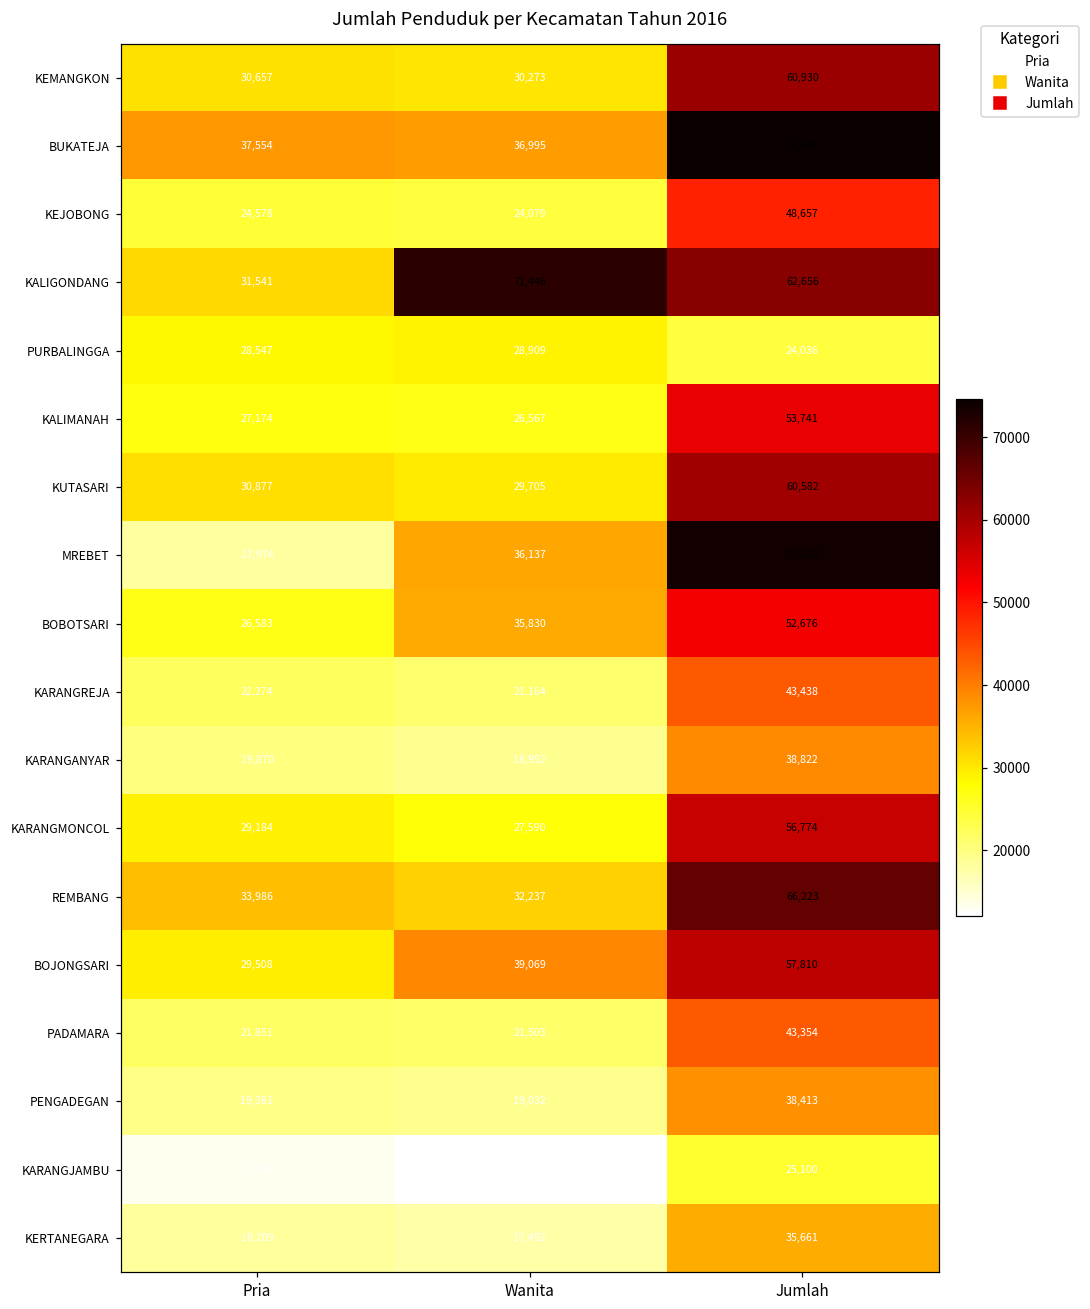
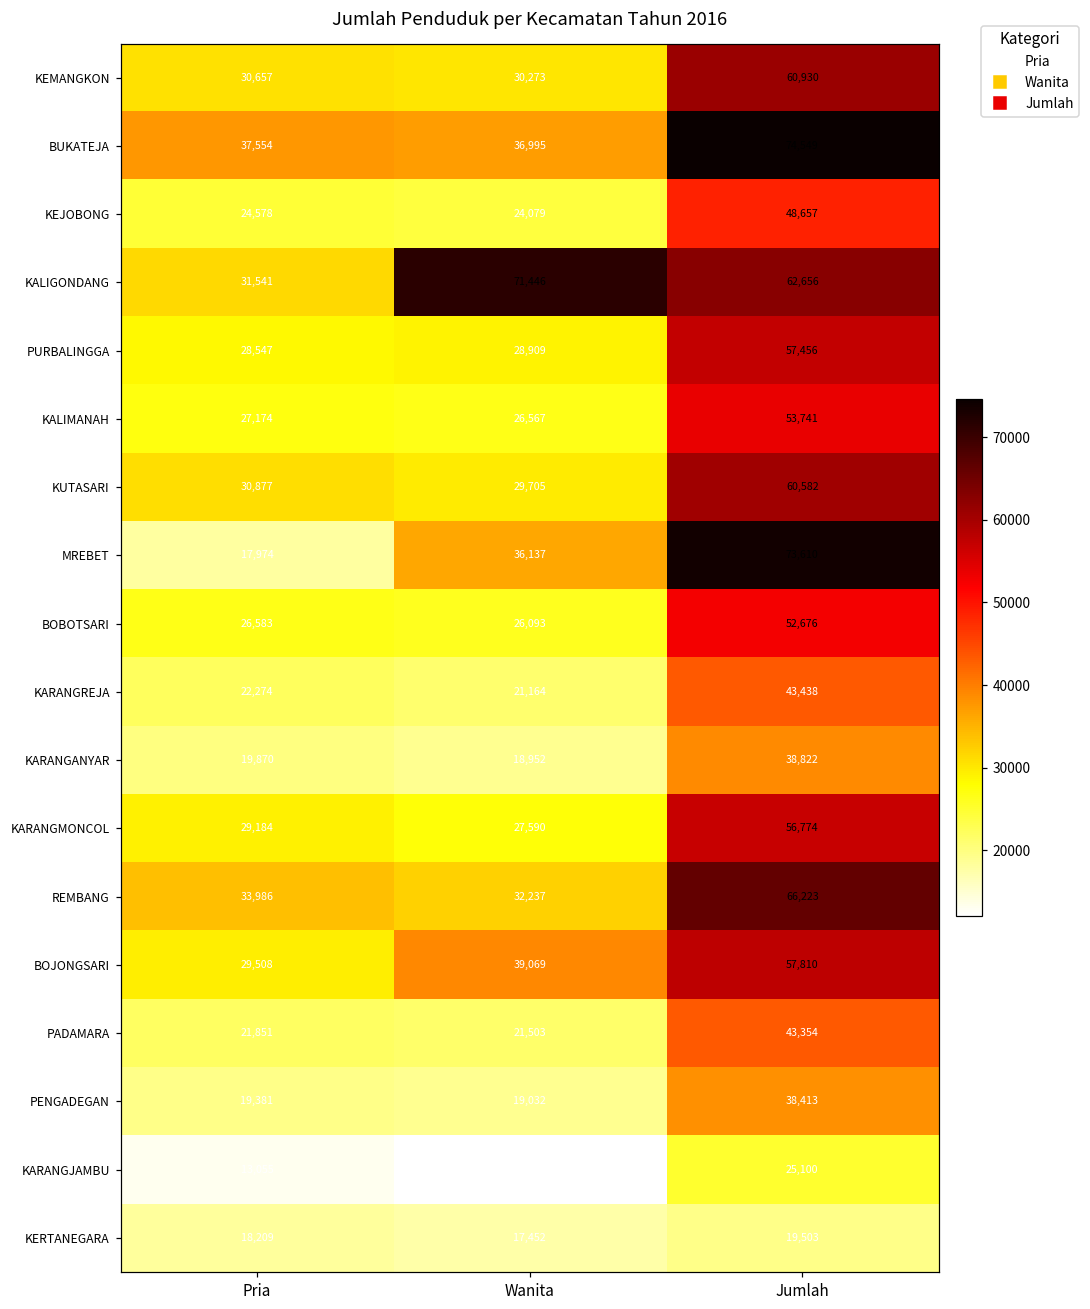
  {
    "KEMANGKON": {
      "Pria": "30,657",
      "Wanita": "30,273",
      "Jumlah": "60,930"
    },
    "BUKATEJA": {
      "Pria": "37,554",
      "Wanita": "36,995"
    },
    "KEJOBONG": {
      "Pria": "24,578",
      "Wanita": "24,079",
      "Jumlah": "48,657"
    },
    "KALIGONDANG": {
      "Pria": "31,541",
      "Jumlah": "62,656"
    },
    "PURBALINGGA": {
      "Pria": "28,547",
      "Wanita": "28,909",
-     "Jumlah": "24,036"
+     "Jumlah": "57,456"
    },
    "KALIMANAH": {
      "Pria": "27,174",
      "Wanita": "26,567",
      "Jumlah": "53,741"
    },
    "KUTASARI": {
      "Pria": "30,877",
      "Wanita": "29,705",
      "Jumlah": "60,582"
    },
    "MREBET": {
      "Pria": "17,974",
      "Wanita": "36,137"
    },
    "BOBOTSARI": {
      "Pria": "26,583",
-     "Wanita": "35,830",
+     "Wanita": "26,093",
      "Jumlah": "52,676"
    },
    "KARANGREJA": {
      "Pria": "22,274",
      "Wanita": "21,164",
      "Jumlah": "43,438"
    },
    "KARANGANYAR": {
      "Pria": "19,870",
      "Wanita": "18,952",
      "Jumlah": "38,822"
    },
    "KARANGMONCOL": {
      "Pria": "29,184",
      "Wanita": "27,590",
      "Jumlah": "56,774"
    },
    "REMBANG": {
      "Pria": "33,986",
      "Wanita": "32,237",
      "Jumlah": "66,223"
    },
    "BOJONGSARI": {
      "Pria": "29,508",
      "Wanita": "39,069",
      "Jumlah": "57,810"
    },
    "PADAMARA": {
      "Pria": "21,851",
      "Wanita": "21,503",
      "Jumlah": "43,354"
    },
    "PENGADEGAN": {
      "Pria": "19,381",
      "Wanita": "19,032",
      "Jumlah": "38,413"
    },
    "KARANGJAMBU": {
      "Jumlah": "25,100"
    },
    "KERTANEGARA": {
      "Pria": "18,209",
      "Wanita": "17,452",
-     "Jumlah": "35,661"
+     "Jumlah": "19,503"
    }
  }
